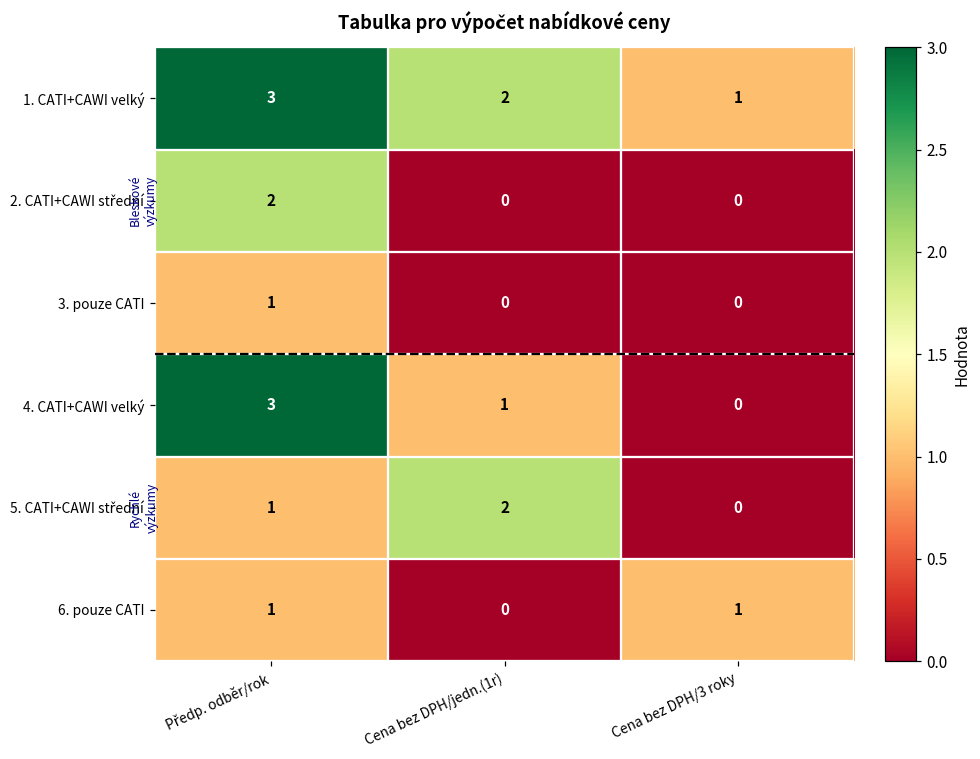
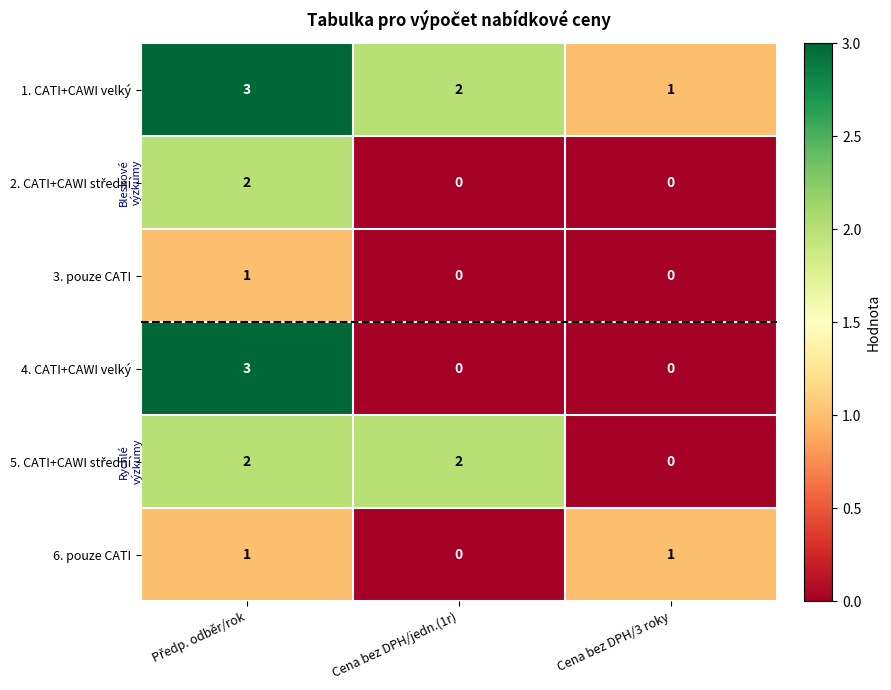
  {
    "1. CATI+CAWI velký": {
      "Předp. odběr/rok": 3,
      "Cena bez DPH/jedn.(1r)": 2,
      "Cena bez DPH/3 roky": 1
    },
    "2. CATI+CAWI střední": {
      "Předp. odběr/rok": 2,
      "Cena bez DPH/jedn.(1r)": 0,
      "Cena bez DPH/3 roky": 0
    },
    "3. pouze CATI": {
      "Předp. odběr/rok": 1,
      "Cena bez DPH/jedn.(1r)": 0,
      "Cena bez DPH/3 roky": 0
    },
    "4. CATI+CAWI velký": {
      "Předp. odběr/rok": 3,
-     "Cena bez DPH/jedn.(1r)": 1,
+     "Cena bez DPH/jedn.(1r)": 0,
      "Cena bez DPH/3 roky": 0
    },
    "5. CATI+CAWI střední": {
-     "Předp. odběr/rok": 1,
+     "Předp. odběr/rok": 2,
      "Cena bez DPH/jedn.(1r)": 2,
      "Cena bez DPH/3 roky": 0
    },
    "6. pouze CATI": {
      "Předp. odběr/rok": 1,
      "Cena bez DPH/jedn.(1r)": 0,
      "Cena bez DPH/3 roky": 1
    }
  }
